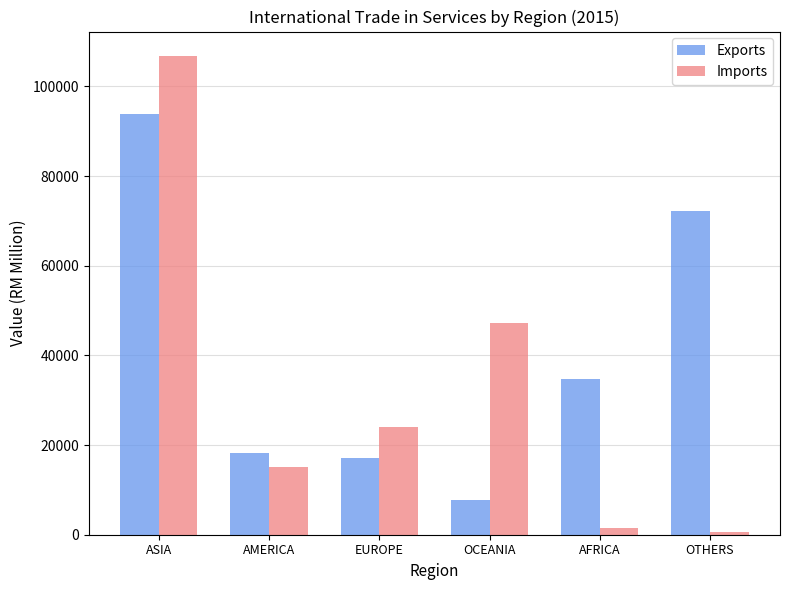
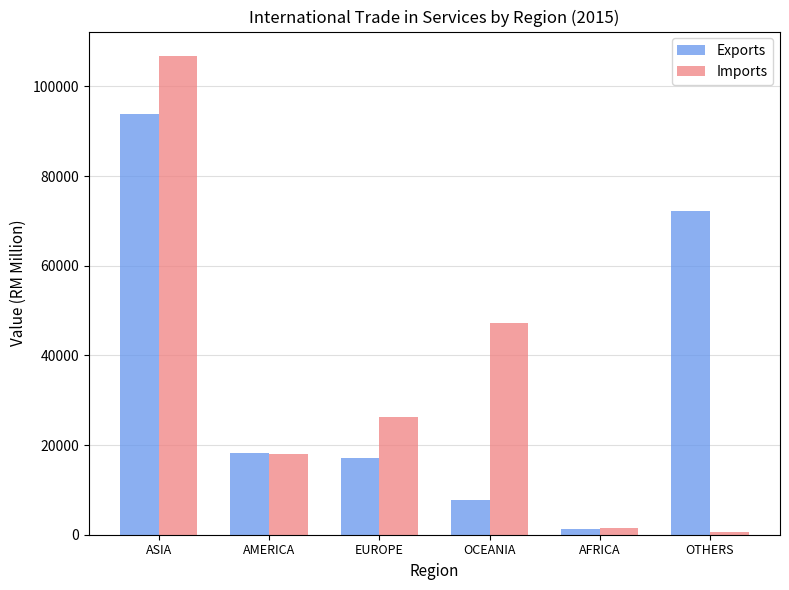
  {
    "Exports": {
      "ASIA": 94000,
      "AMERICA": 18000,
      "EUROPE": 17000,
      "OCEANIA": 8000,
-     "AFRICA": 35000,
+     "AFRICA": 1000,
      "OTHERS": 72000
    },
    "Imports": {
      "ASIA": 107000,
-     "AMERICA": 15000,
-     "EUROPE": 24000,
+     "AMERICA": 18000,
+     "EUROPE": 26000,
      "OCEANIA": 47000,
      "AFRICA": 1000
    }
  }
